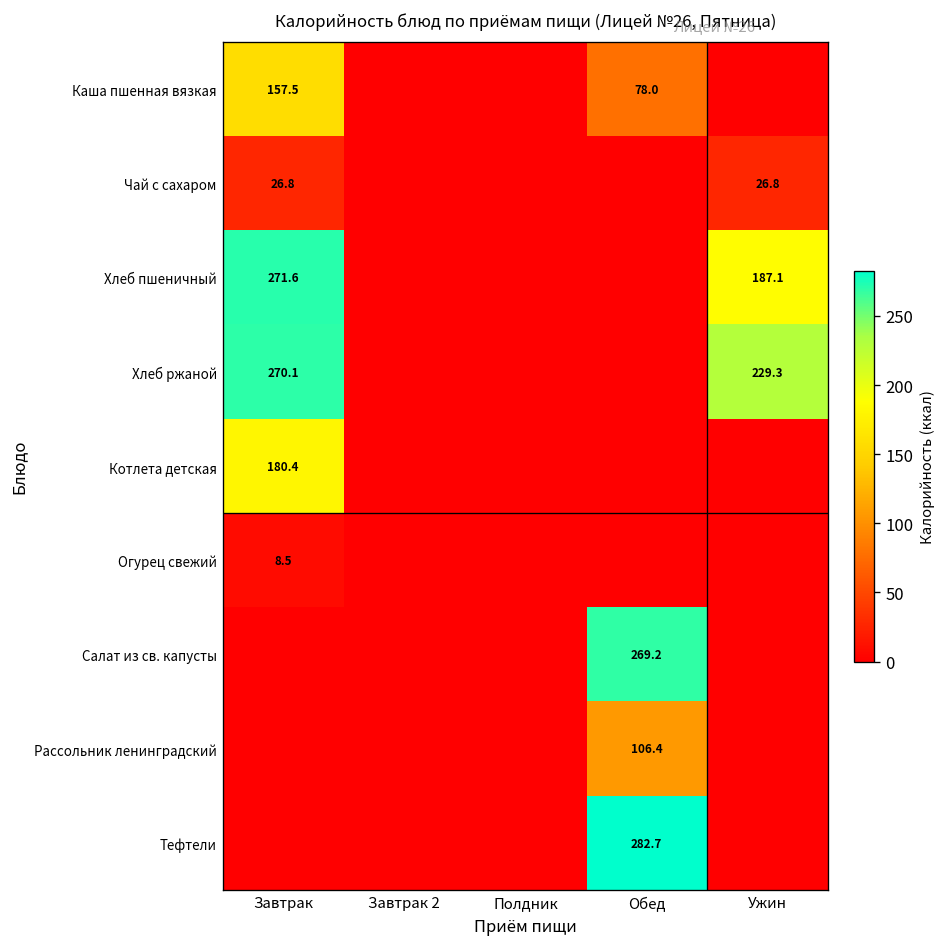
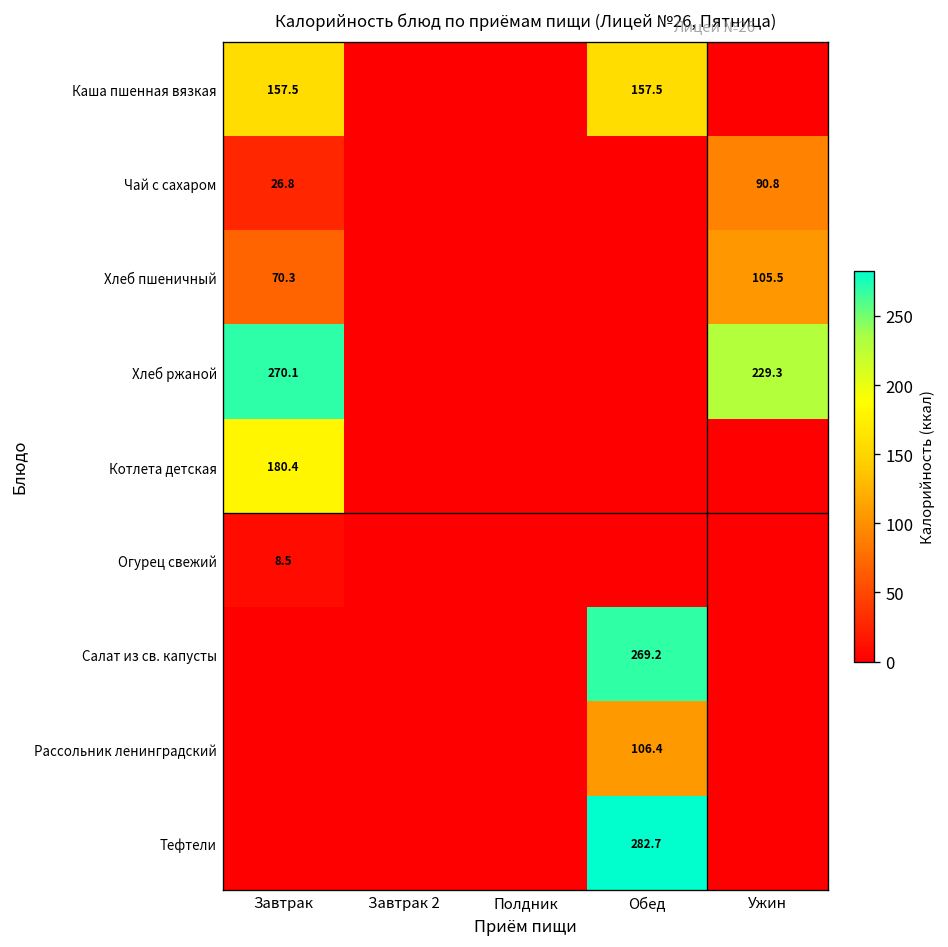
  {
    "Каша пшенная вязкая": {
      "Завтрак": 157.5,
-     "Обед": 78.0
+     "Обед": 157.5
    },
    "Чай с сахаром": {
      "Завтрак": 26.8,
-     "Ужин": 26.8
+     "Ужин": 90.8
    },
    "Хлеб пшеничный": {
-     "Завтрак": 271.6,
-     "Ужин": 187.1
+     "Завтрак": 70.3,
+     "Ужин": 105.5
    },
    "Хлеб ржаной": {
      "Завтрак": 270.1,
      "Ужин": 229.3
    },
    "Котлета детская": {
      "Завтрак": 180.4
    },
    "Огурец свежий": {
      "Завтрак": 8.5
    },
    "Салат из св. капусты": {
      "Обед": 269.2
    },
    "Рассольник ленинградский": {
      "Обед": 106.4
    },
    "Тефтели": {
      "Обед": 282.7
    }
  }
